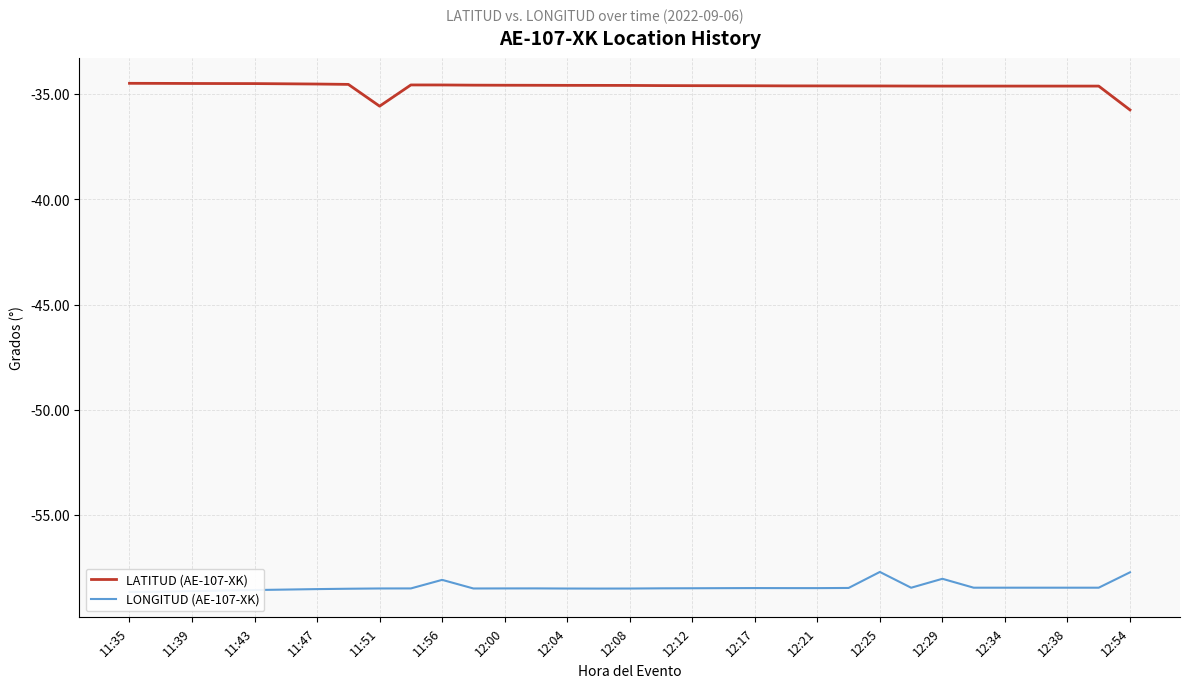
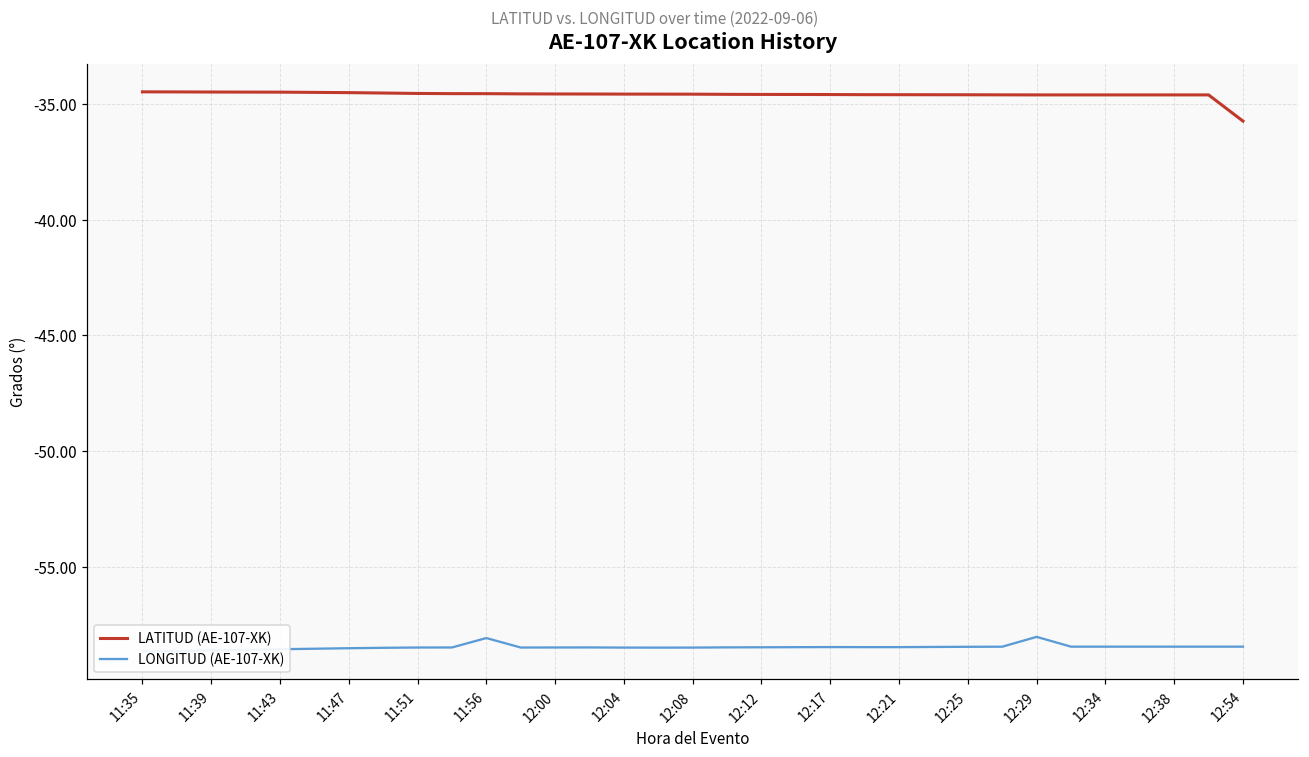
  {
    "LATITUD (AE-107-XK)": {
      "11:35": -34.5,
      "11:39": -34.5,
      "11:43": -34.5,
      "11:47": -34.5,
-     "11:51": -35.6,
+     "11:51": -34.5,
      "11:56": -34.6,
      "12:00": -34.6,
      "12:04": -34.6,
      "12:08": -34.6,
      "12:12": -34.6,
      "12:21": -34.6,
      "12:25": -34.6,
      "12:29": -34.6,
      "12:34": -34.6,
      "12:38": -34.6,
      "12:54": -35.7
    },
    "LONGITUD (AE-107-XK)": {
      "11:47": -58.5,
      "11:51": -58.5,
      "11:56": -58.1,
      "12:00": -58.5,
      "12:04": -58.5,
      "12:08": -58.5,
      "12:12": -58.5,
      "12:21": -58.5,
-     "12:25": -57.7,
+     "12:25": -58.5,
      "12:29": -58.0,
      "12:34": -58.5,
      "12:38": -58.5,
-     "12:54": -57.7
+     "12:54": -58.5
    }
  }
